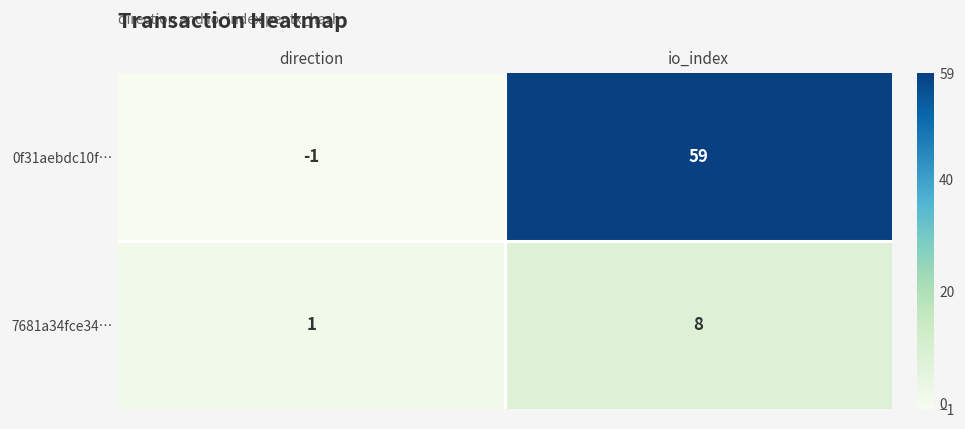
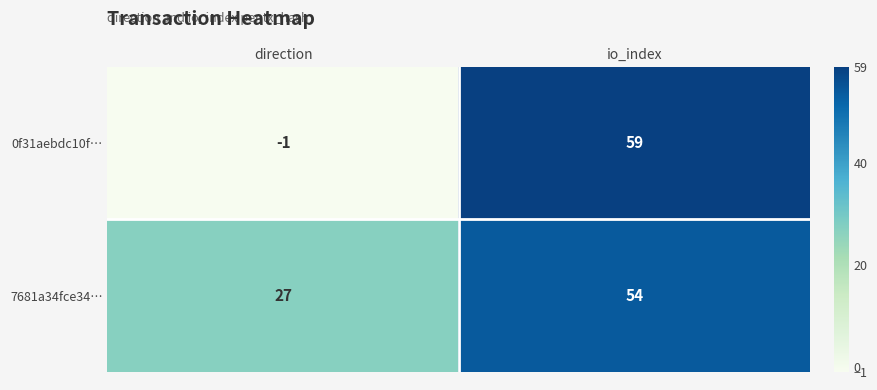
  {
    "0f31aebdc10f…": {
      "direction": -1,
      "io_index": 59
    },
    "7681a34fce34…": {
-     "direction": 1,
-     "io_index": 8
+     "direction": 27,
+     "io_index": 54
    }
  }
